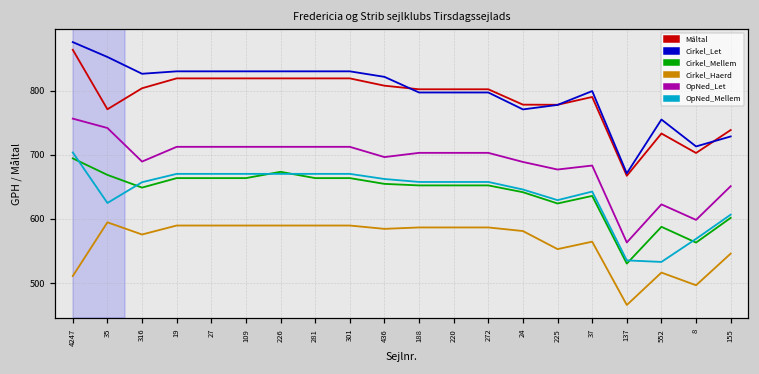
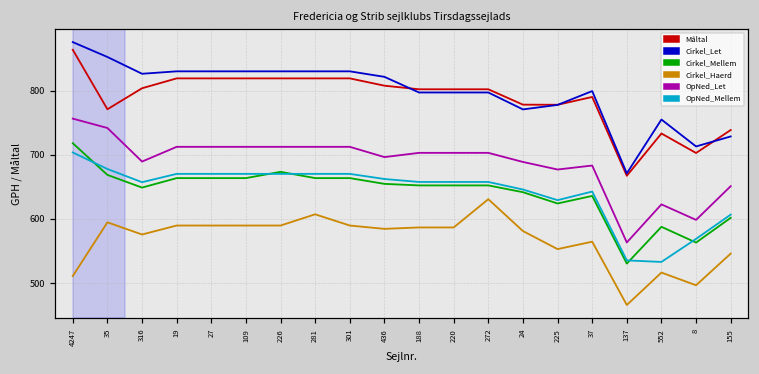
  {
    "Måltal": {
      "4247": 860,
      "35": 770,
      "316": 800,
      "19": 820,
      "27": 820,
      "109": 820,
      "226": 820,
      "281": 820,
      "301": 820,
      "436": 810,
      "188": 800,
      "220": 800,
      "272": 800,
      "24": 780,
      "37": 790,
      "552": 730,
      "8": 700,
      "155": 740
    },
    "Cirkel_Let": {
      "4247": 880,
      "35": 850,
      "316": 830,
      "19": 830,
      "27": 830,
      "109": 830,
      "226": 830,
      "281": 830,
      "301": 830,
      "436": 820,
      "188": 800,
      "220": 800,
      "272": 800,
      "24": 770,
      "37": 800,
      "552": 760,
      "8": 710,
      "155": 730
    },
    "Cirkel_Mellem": {
-     "4247": 690,
+     "4247": 720,
      "35": 670,
      "316": 650,
      "19": 660,
      "27": 660,
      "109": 660,
      "281": 660,
      "301": 660,
      "436": 650,
      "188": 650,
      "220": 650,
      "272": 650,
      "225": 620,
      "37": 640,
      "137": 530,
      "552": 590,
      "8": 560,
      "155": 600
    },
    "Cirkel_Haerd": {
      "4247": 510,
      "35": 590,
      "316": 580,
      "19": 590,
      "27": 590,
      "109": 590,
      "226": 590,
-     "281": 590,
+     "281": 610,
      "301": 590,
      "436": 580,
      "188": 590,
      "220": 590,
-     "272": 590,
+     "272": 630,
      "24": 580,
      "225": 550,
      "37": 560,
      "137": 470,
      "552": 520,
      "8": 500,
      "155": 550
    },
    "OpNed_Let": {
      "4247": 760,
      "35": 740,
      "316": 690,
      "19": 710,
      "27": 710,
      "109": 710,
      "226": 710,
      "281": 710,
      "301": 710,
      "436": 700,
      "188": 700,
      "220": 700,
      "272": 700,
      "24": 690,
      "225": 680,
      "37": 680,
      "137": 560,
      "552": 620,
      "8": 600,
      "155": 650
    },
    "OpNed_Mellem": {
      "4247": 700,
-     "35": 630,
+     "35": 680,
      "316": 660,
      "19": 670,
      "27": 670,
      "109": 670,
      "281": 670,
      "301": 670,
      "436": 660,
      "188": 660,
      "220": 660,
      "272": 660,
      "225": 630,
      "37": 640,
      "137": 540,
      "552": 530,
      "8": 570,
      "155": 610
    }
  }
